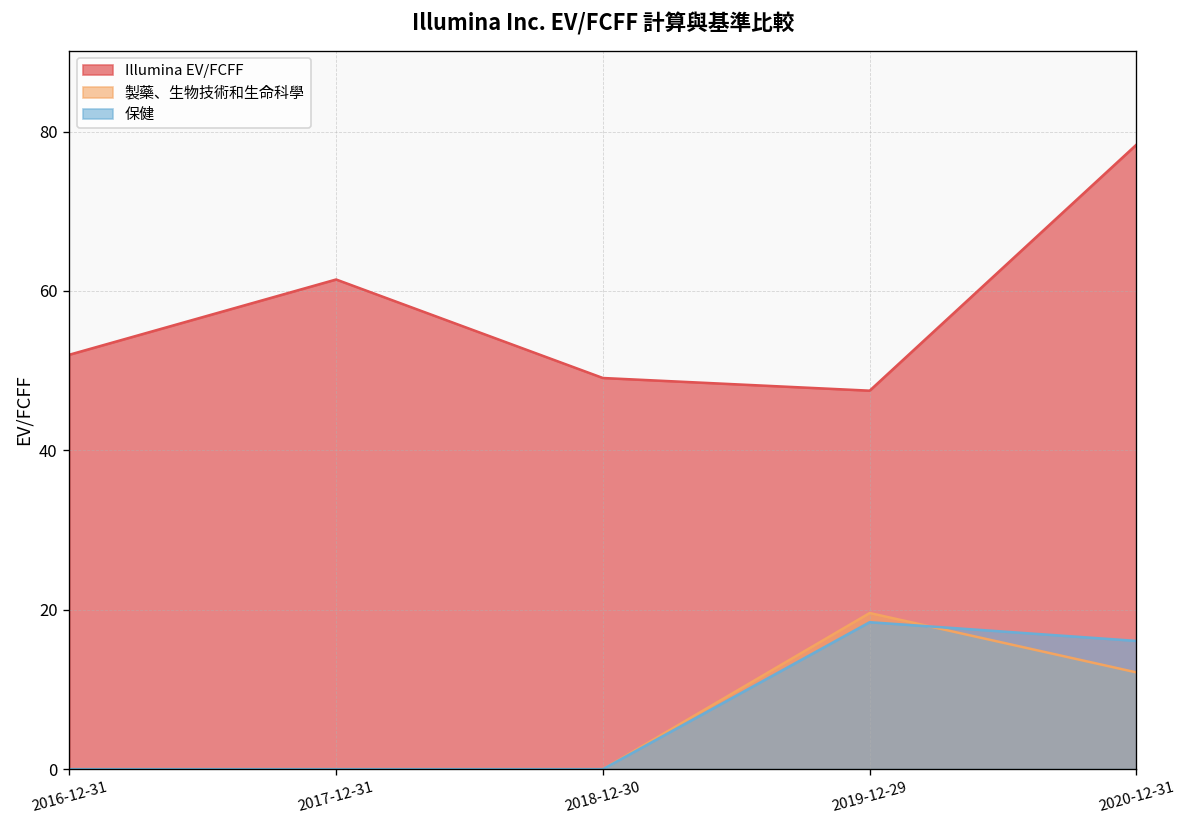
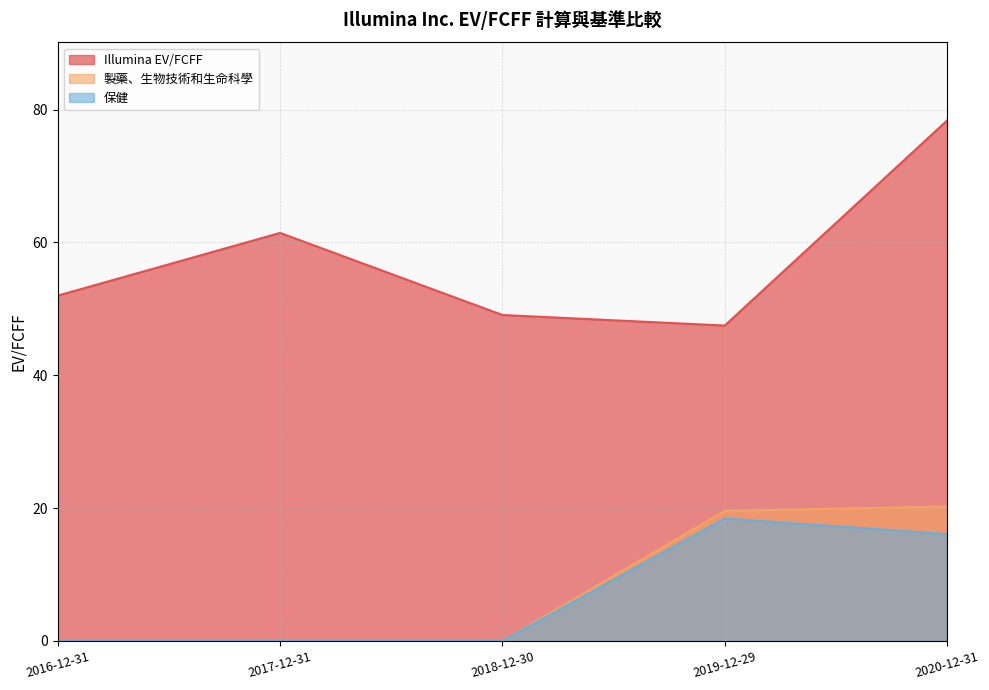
  {
    "Illumina EV/FCFF": {
      "2016-12-31": 52,
      "2017-12-31": 61,
      "2018-12-30": 49,
      "2019-12-29": 47,
      "2020-12-31": 78
    },
    "製藥、生物技術和生命科學": {
      "2019-12-29": 20,
-     "2020-12-31": 12
+     "2020-12-31": 20
    },
    "保健": {
      "2019-12-29": 18,
      "2020-12-31": 16
    }
  }
